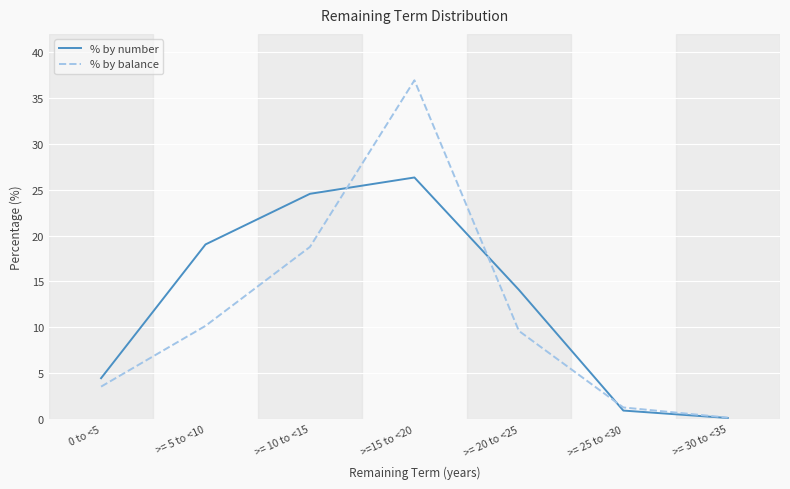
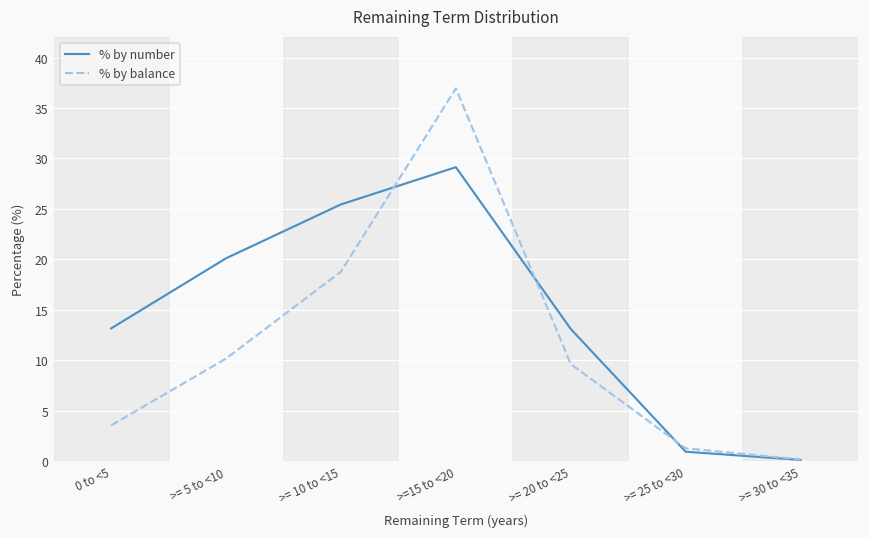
  {
    "% by number": {
-     "0 to <5": 4,
-     ">= 5 to <10": 19,
-     ">= 10 to <15": 24.6,
-     ">=15 to <20": 26,
-     ">= 20 to <25": 14,
+     "0 to <5": 13,
+     ">= 5 to <10": 20,
+     ">= 10 to <15": 25.4,
+     ">=15 to <20": 29,
+     ">= 20 to <25": 13,
      ">= 25 to <30": 1
    },
    "% by balance": {
      "0 to <5": 4,
      ">= 5 to <10": 10,
      ">= 10 to <15": 19,
      ">=15 to <20": 37,
      ">= 20 to <25": 10,
      ">= 25 to <30": 1
    }
  }
